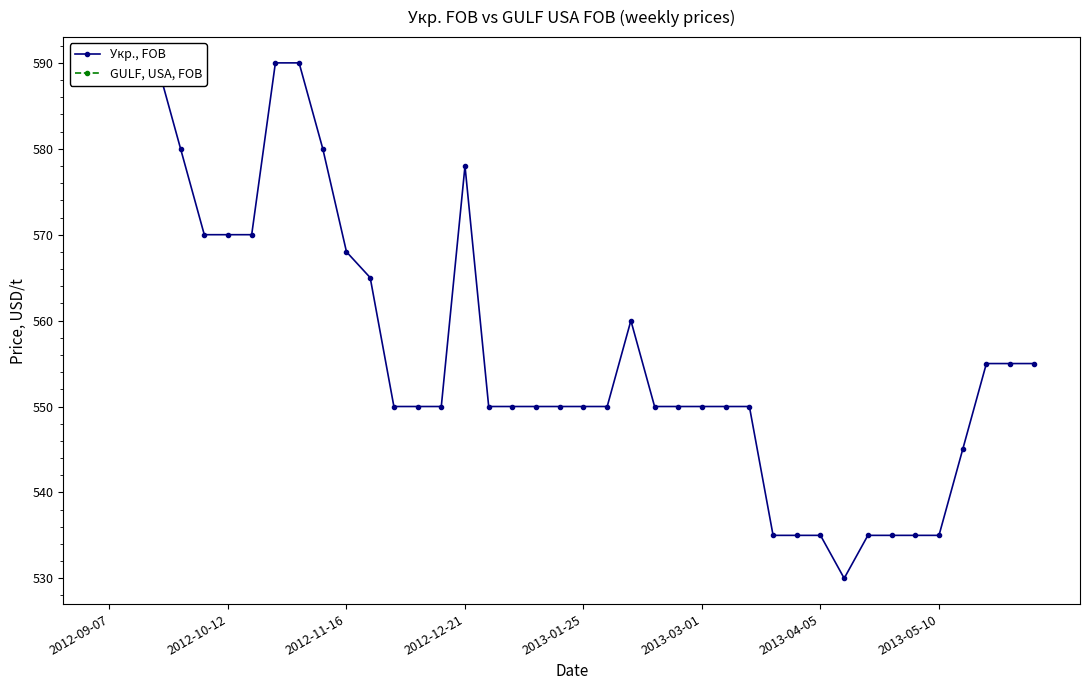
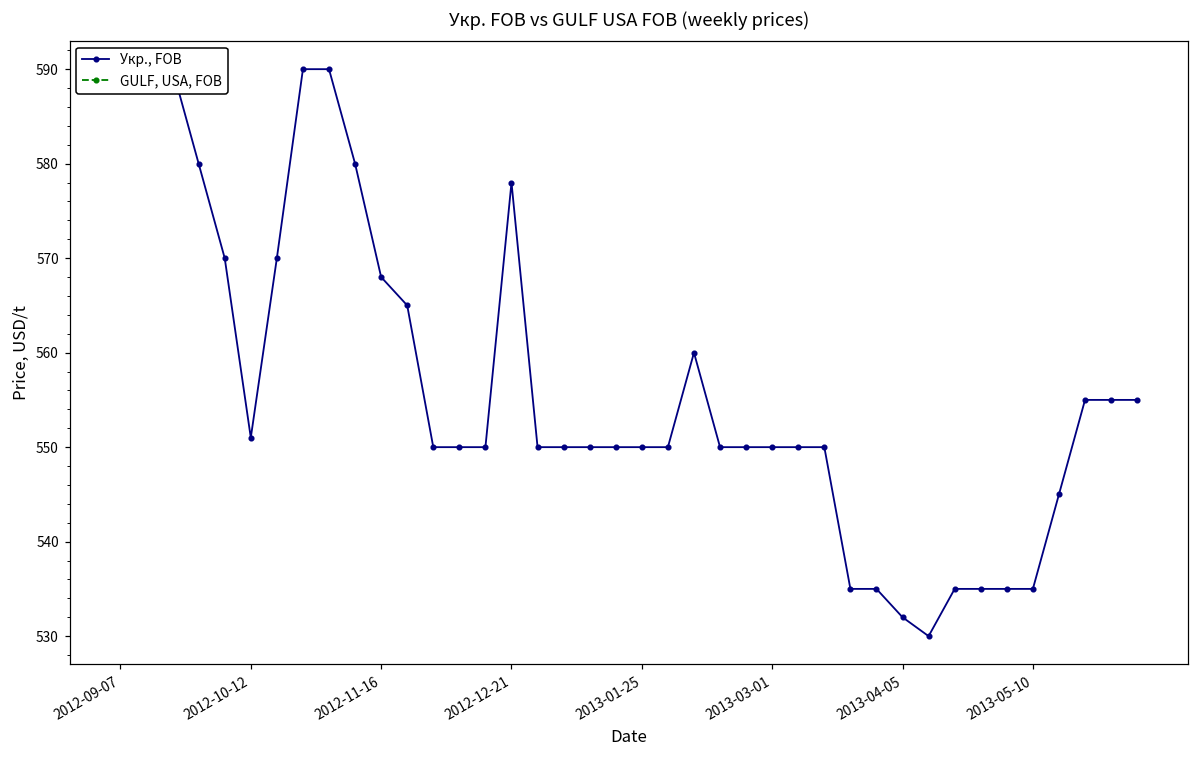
  {
-   "2012-10-12": 570,
+   "2012-10-12": 551,
    "2012-11-16": 568,
    "2012-12-21": 578,
    "2013-01-25": 550,
    "2013-03-01": 550,
-   "2013-04-05": 535,
+   "2013-04-05": 532,
    "2013-05-10": 535
  }
